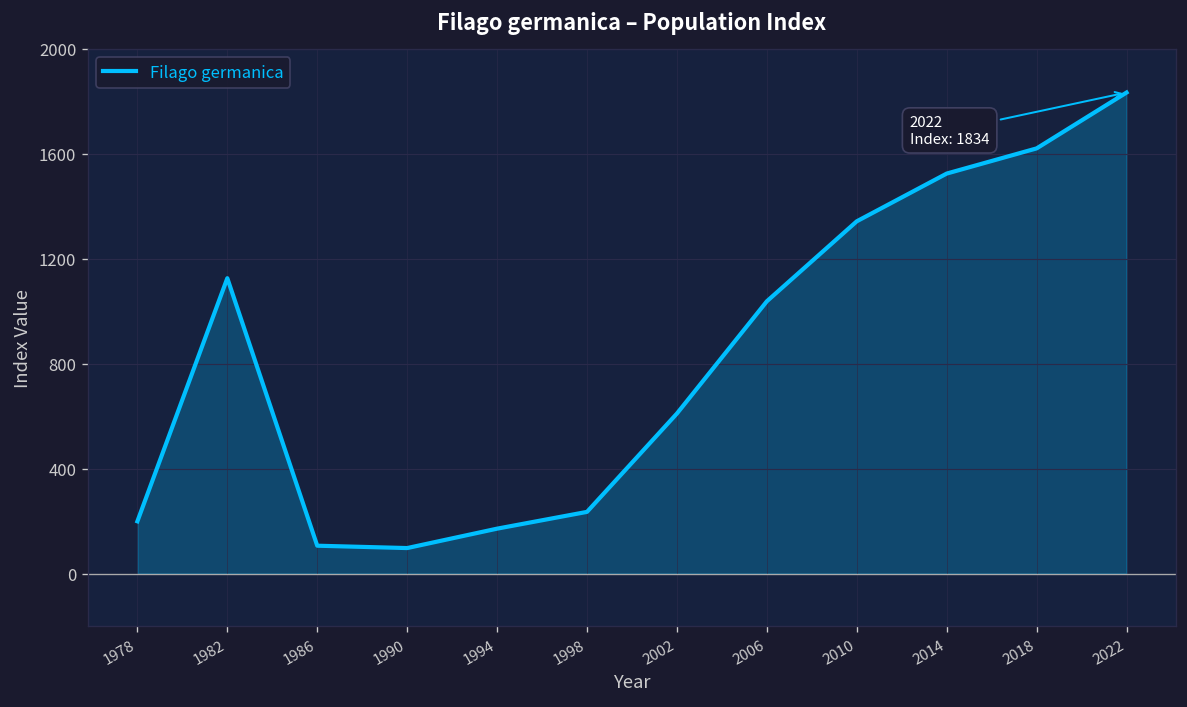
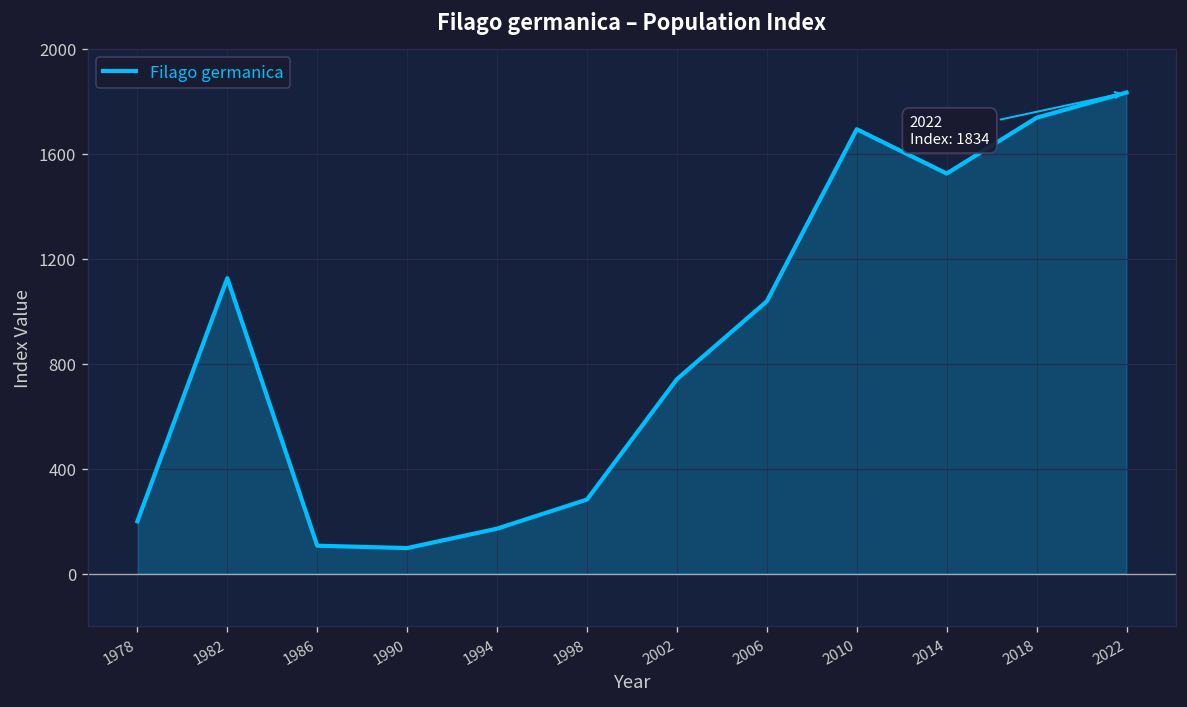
  {
    "1978": 200,
    "1982": 1130,
    "1986": 110,
    "1990": 100,
    "1994": 170,
-   "1998": 240,
-   "2002": 610,
+   "1998": 280,
+   "2002": 740,
    "2006": 1040,
-   "2010": 1340,
+   "2010": 1690,
    "2014": 1530,
-   "2018": 1620,
+   "2018": 1740,
    "2022": 1830
  }
